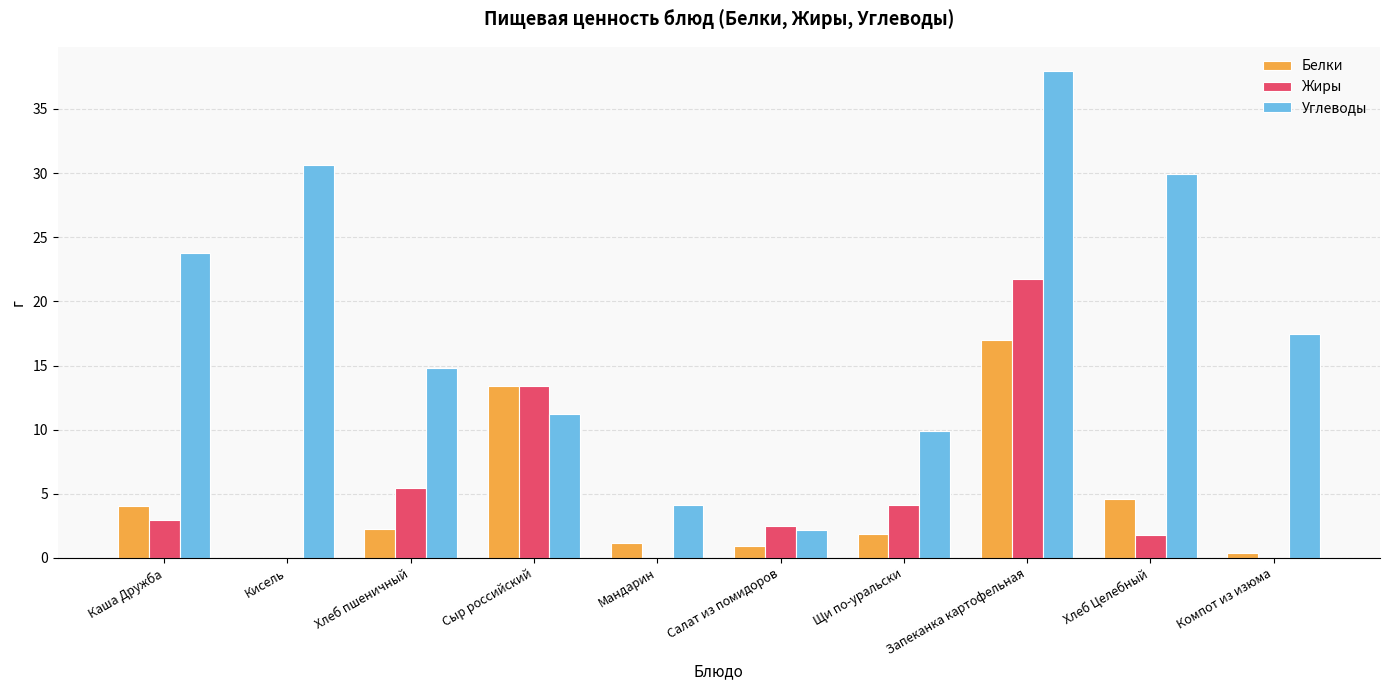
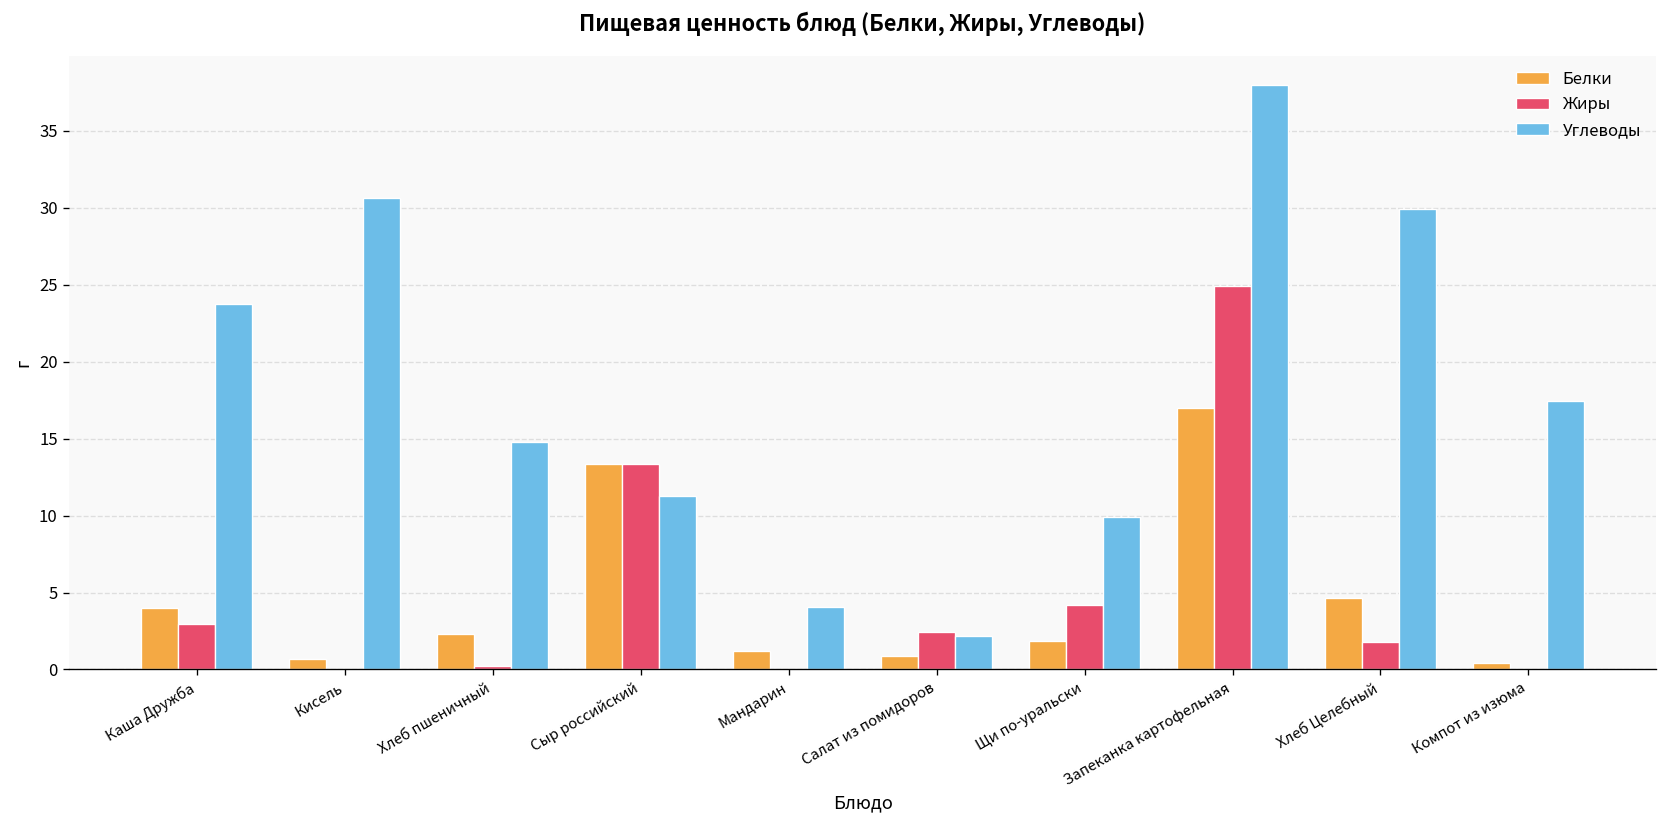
  {
    "Белки": {
      "Каша Дружба": 4.0,
-     "Кисель": 0.0,
+     "Кисель": 0.7,
      "Хлеб пшеничный": 2.3,
      "Сыр российский": 13.4,
      "Мандарин": 1.2,
      "Салат из помидоров": 0.9,
      "Щи по-уральски": 1.8,
      "Запеканка картофельная": 17.0,
      "Хлеб Целебный": 4.6,
      "Компот из изюма": 0.4
    },
    "Жиры": {
      "Каша Дружба": 3.0,
      "Кисель": 0.0,
-     "Хлеб пшеничный": 5.5,
+     "Хлеб пшеничный": 0.2,
      "Сыр российский": 13.4,
      "Салат из помидоров": 2.5,
      "Щи по-уральски": 4.2,
-     "Запеканка картофельная": 21.7,
+     "Запеканка картофельная": 24.9,
      "Хлеб Целебный": 1.8,
      "Компот из изюма": 0.0
    },
    "Углеводы": {
      "Каша Дружба": 23.8,
      "Кисель": 30.6,
      "Хлеб пшеничный": 14.8,
      "Сыр российский": 11.3,
      "Мандарин": 4.1,
      "Салат из помидоров": 2.2,
      "Щи по-уральски": 9.9,
      "Запеканка картофельная": 38.0,
      "Хлеб Целебный": 29.9,
      "Компот из изюма": 17.4
    }
  }
